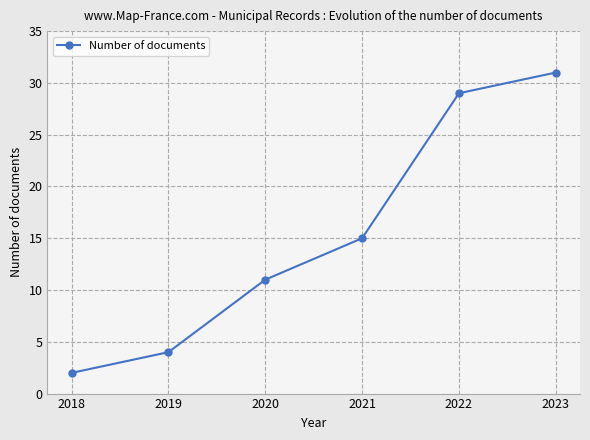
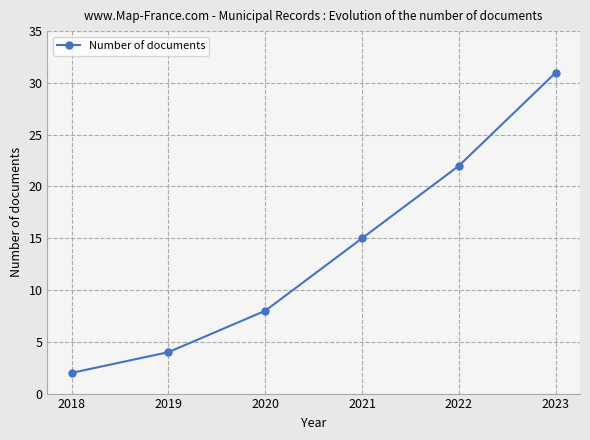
  {
    "2018": 2,
    "2019": 4,
-   "2020": 11,
+   "2020": 8,
    "2021": 15,
-   "2022": 29,
+   "2022": 22,
    "2023": 31
  }
